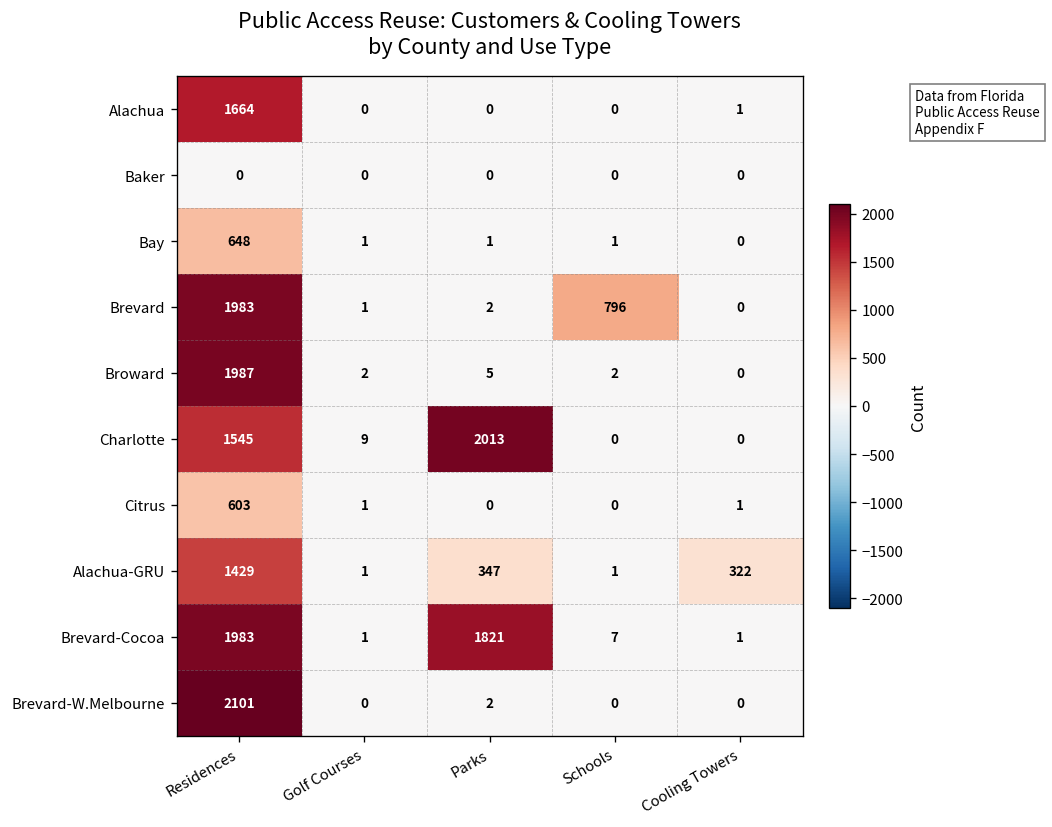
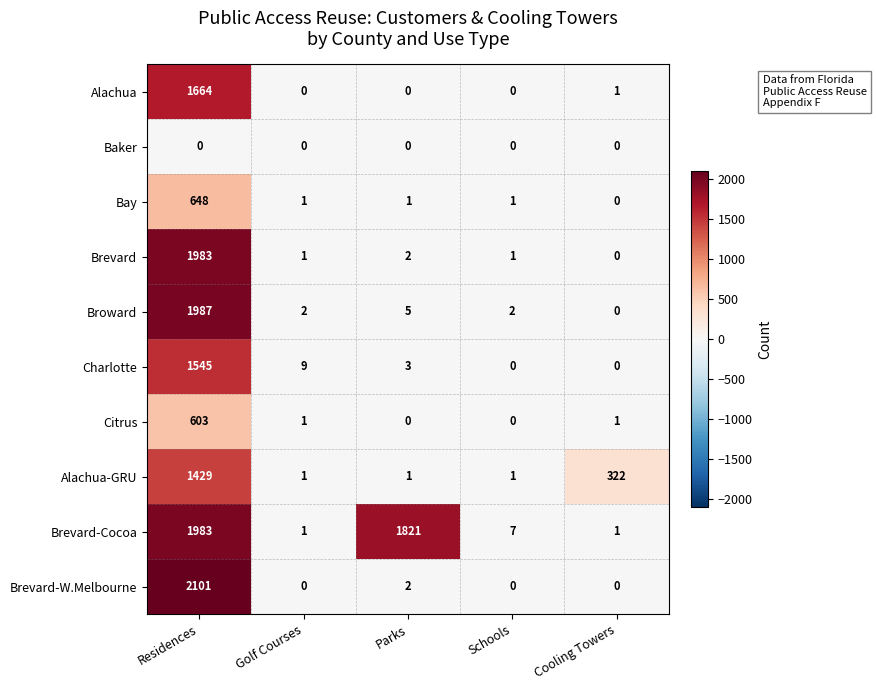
  {
    "Alachua": {
      "Residences": 1664,
      "Golf Courses": 0,
      "Parks": 0,
      "Schools": 0,
      "Cooling Towers": 1
    },
    "Baker": {
      "Residences": 0,
      "Golf Courses": 0,
      "Parks": 0,
      "Schools": 0,
      "Cooling Towers": 0
    },
    "Bay": {
      "Residences": 648,
      "Golf Courses": 1,
      "Parks": 1,
      "Schools": 1,
      "Cooling Towers": 0
    },
    "Brevard": {
      "Residences": 1983,
      "Golf Courses": 1,
      "Parks": 2,
-     "Schools": 796,
+     "Schools": 1,
      "Cooling Towers": 0
    },
    "Broward": {
      "Residences": 1987,
      "Golf Courses": 2,
      "Parks": 5,
      "Schools": 2,
      "Cooling Towers": 0
    },
    "Charlotte": {
      "Residences": 1545,
      "Golf Courses": 9,
-     "Parks": 2013,
+     "Parks": 3,
      "Schools": 0,
      "Cooling Towers": 0
    },
    "Citrus": {
      "Residences": 603,
      "Golf Courses": 1,
      "Parks": 0,
      "Schools": 0,
      "Cooling Towers": 1
    },
    "Alachua-GRU": {
      "Residences": 1429,
      "Golf Courses": 1,
-     "Parks": 347,
+     "Parks": 1,
      "Schools": 1,
      "Cooling Towers": 322
    },
    "Brevard-Cocoa": {
      "Residences": 1983,
      "Golf Courses": 1,
      "Parks": 1821,
      "Schools": 7,
      "Cooling Towers": 1
    },
    "Brevard-W.Melbourne": {
      "Residences": 2101,
      "Golf Courses": 0,
      "Parks": 2,
      "Schools": 0,
      "Cooling Towers": 0
    }
  }
